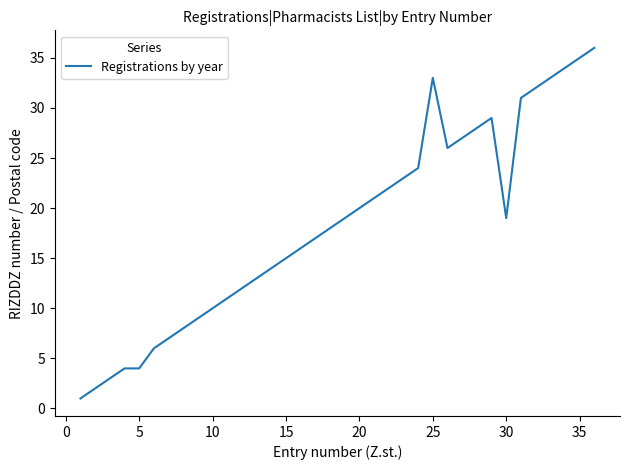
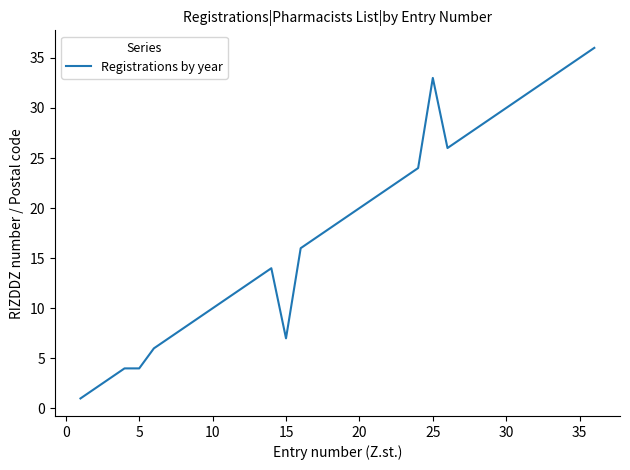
  {
    "5": 4,
    "10": 10,
-   "15": 15,
+   "15": 7,
    "20": 20,
    "25": 33,
-   "30": 19,
+   "30": 30,
    "35": 35
  }
